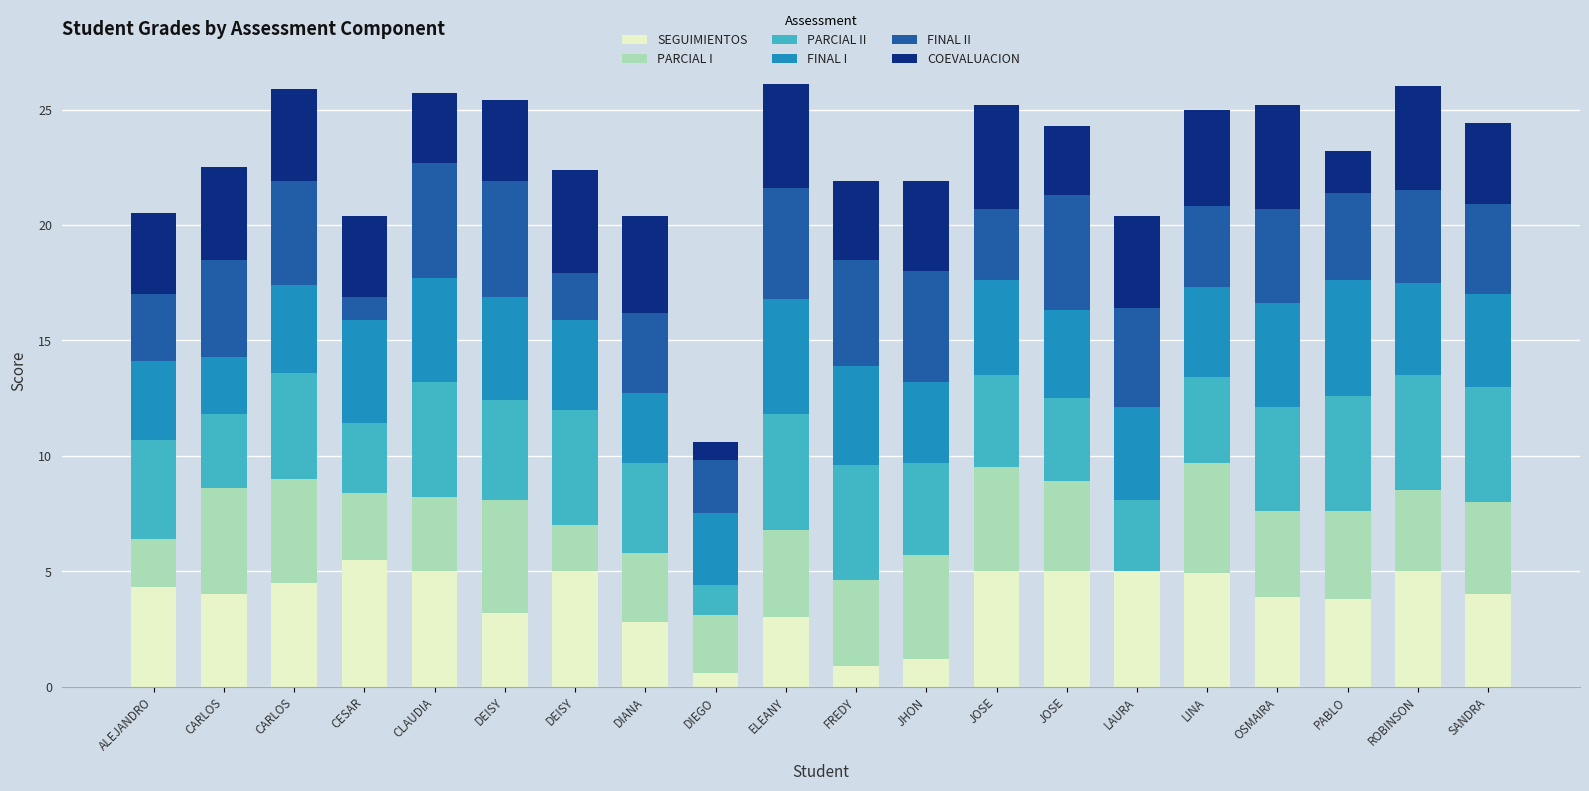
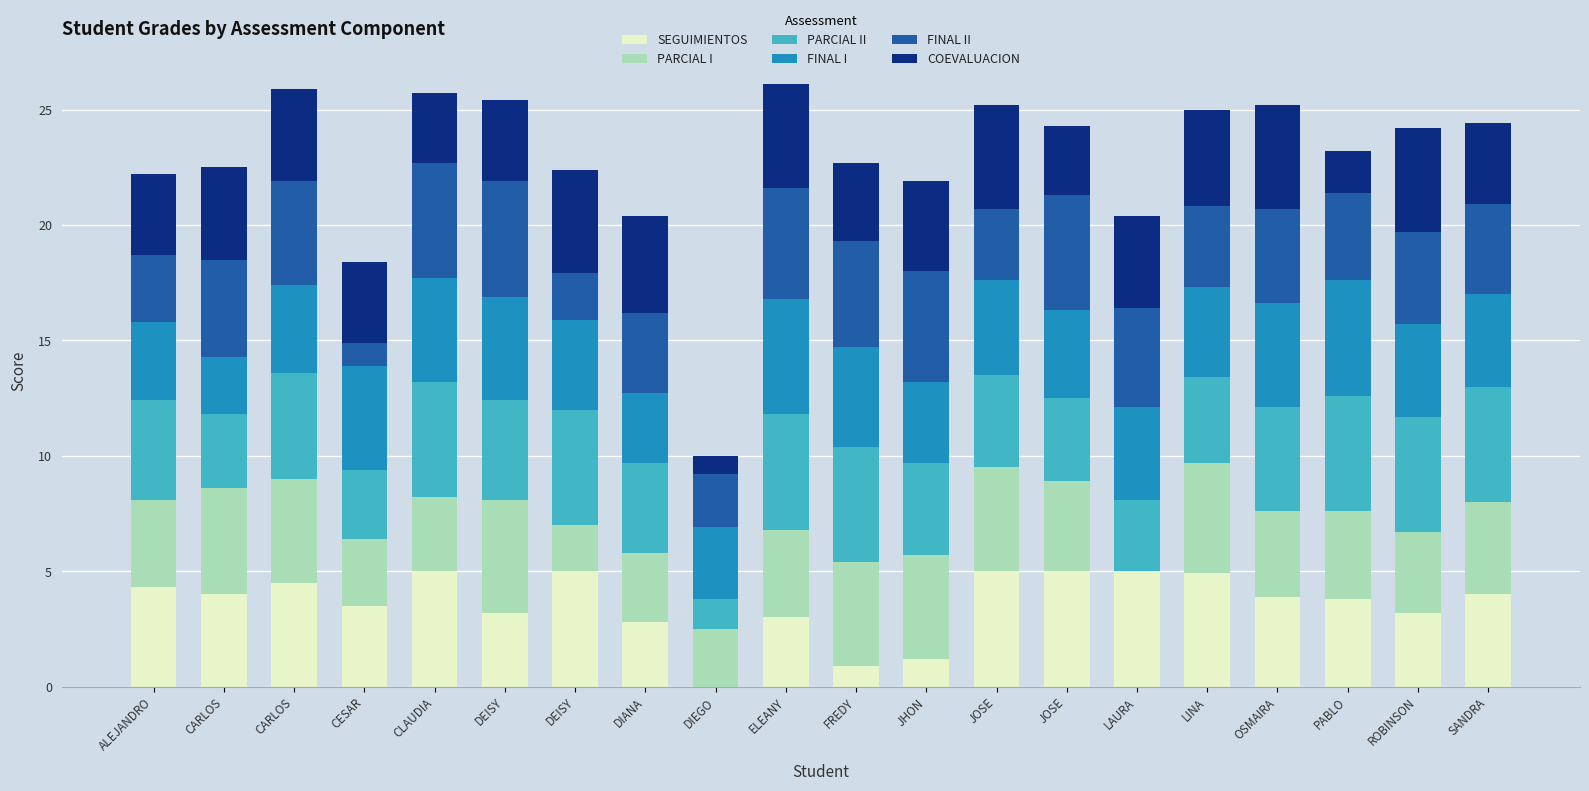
  {
    "SEGUIMIENTOS": {
      "ALEJANDRO": 4.3,
-     "CESAR": 5.5,
+     "CESAR": 3.5,
      "CLAUDIA": 5.0,
      "DIANA": 2.8,
-     "DIEGO": 0.6,
+     "DIEGO": 0.0,
      "ELEANY": 3.0,
      "FREDY": 0.9,
      "JHON": 1.2,
      "LAURA": 5.0,
      "LINA": 4.9,
      "OSMAIRA": 3.9,
      "PABLO": 3.8,
-     "ROBINSON": 5.0,
+     "ROBINSON": 3.2,
      "SANDRA": 4.0
    },
    "PARCIAL I": {
-     "ALEJANDRO": 2.1,
+     "ALEJANDRO": 3.8,
      "CESAR": 2.9,
      "CLAUDIA": 3.2,
      "DIANA": 3.0,
      "DIEGO": 2.5,
      "ELEANY": 3.8,
-     "FREDY": 3.7,
+     "FREDY": 4.5,
      "JHON": 4.5,
      "LAURA": 0.0,
      "LINA": 4.8,
      "OSMAIRA": 3.7,
      "PABLO": 3.8,
      "ROBINSON": 3.5,
      "SANDRA": 4.0
    },
    "COEVALUACION": {
      "ALEJANDRO": 3.5,
      "CESAR": 3.5,
      "CLAUDIA": 3.0,
      "DIANA": 4.2,
      "DIEGO": 0.8,
      "ELEANY": 4.5,
      "FREDY": 3.4,
      "JHON": 3.9,
      "LAURA": 4.0,
      "LINA": 4.2,
      "OSMAIRA": 4.5,
      "PABLO": 1.8,
      "ROBINSON": 4.5,
      "SANDRA": 3.5
    }
  }
